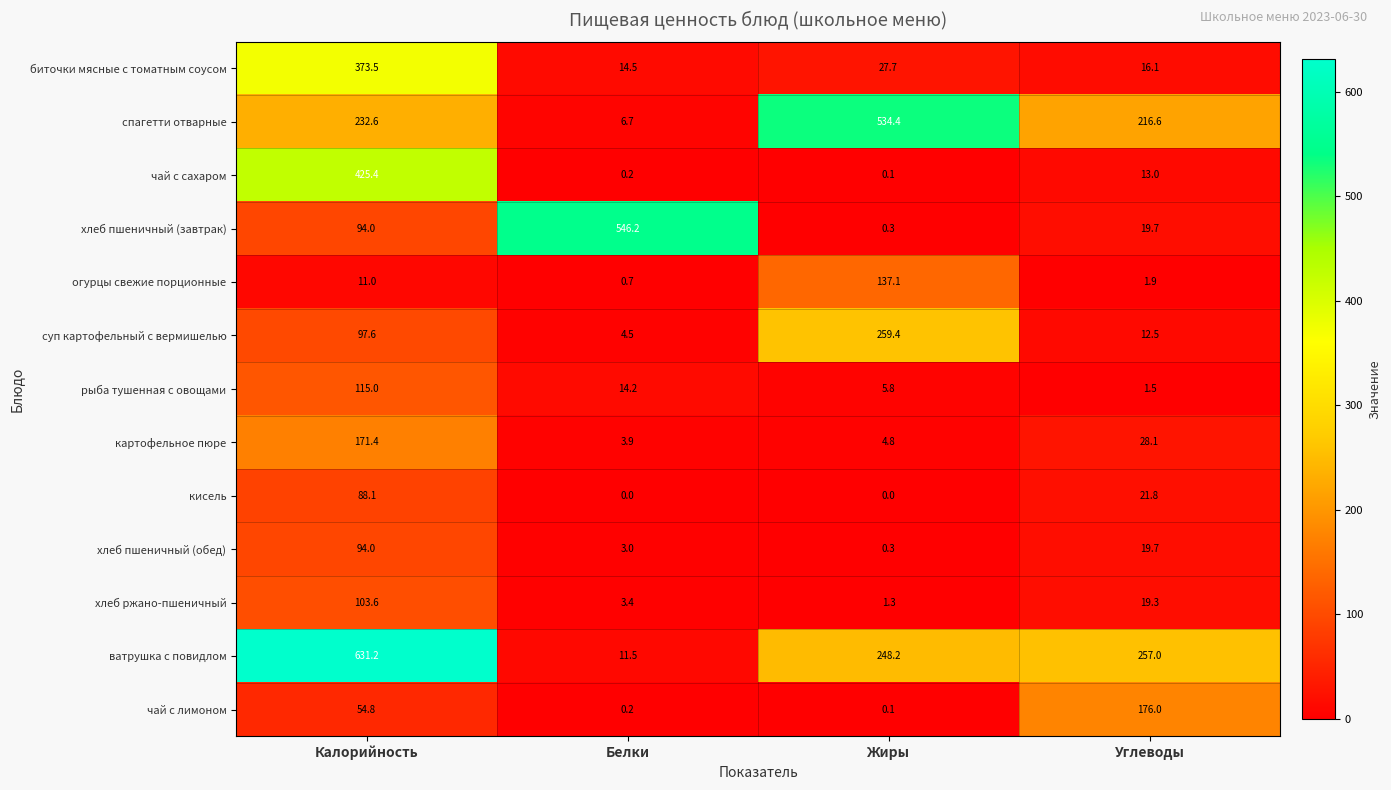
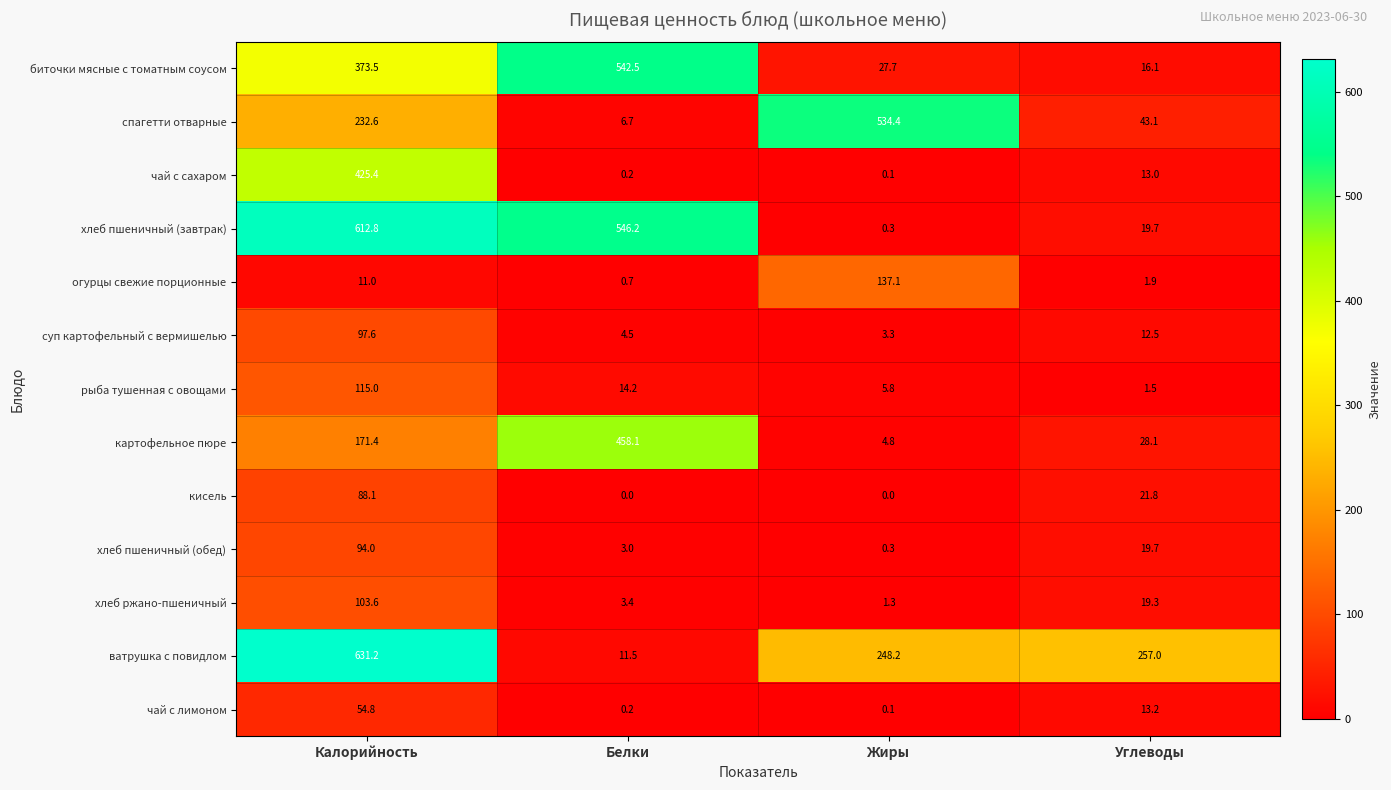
  {
    "биточки мясные с томатным соусом": {
      "Калорийность": 373.5,
-     "Белки": 14.5,
+     "Белки": 542.5,
      "Жиры": 27.7,
      "Углеводы": 16.1
    },
    "спагетти отварные": {
      "Калорийность": 232.6,
      "Белки": 6.7,
      "Жиры": 534.4,
-     "Углеводы": 216.6
+     "Углеводы": 43.1
    },
    "чай с сахаром": {
      "Калорийность": 425.4,
      "Белки": 0.2,
      "Жиры": 0.1,
      "Углеводы": 13.0
    },
    "хлеб пшеничный (завтрак)": {
-     "Калорийность": 94.0,
+     "Калорийность": 612.8,
      "Белки": 546.2,
      "Жиры": 0.3,
      "Углеводы": 19.7
    },
    "огурцы свежие порционные": {
      "Калорийность": 11.0,
      "Белки": 0.7,
      "Жиры": 137.1,
      "Углеводы": 1.9
    },
    "суп картофельный с вермишелью": {
      "Калорийность": 97.6,
      "Белки": 4.5,
-     "Жиры": 259.4,
+     "Жиры": 3.3,
      "Углеводы": 12.5
    },
    "рыба тушенная с овощами": {
      "Калорийность": 115.0,
      "Белки": 14.2,
      "Жиры": 5.8,
      "Углеводы": 1.5
    },
    "картофельное пюре": {
      "Калорийность": 171.4,
-     "Белки": 3.9,
+     "Белки": 458.1,
      "Жиры": 4.8,
      "Углеводы": 28.1
    },
    "кисель": {
      "Калорийность": 88.1,
      "Белки": 0.0,
      "Жиры": 0.0,
      "Углеводы": 21.8
    },
    "хлеб пшеничный (обед)": {
      "Калорийность": 94.0,
      "Белки": 3.0,
      "Жиры": 0.3,
      "Углеводы": 19.7
    },
    "хлеб ржано-пшеничный": {
      "Калорийность": 103.6,
      "Белки": 3.4,
      "Жиры": 1.3,
      "Углеводы": 19.3
    },
    "ватрушка с повидлом": {
      "Калорийность": 631.2,
      "Белки": 11.5,
      "Жиры": 248.2,
      "Углеводы": 257.0
    },
    "чай с лимоном": {
      "Калорийность": 54.8,
      "Белки": 0.2,
      "Жиры": 0.1,
-     "Углеводы": 176.0
+     "Углеводы": 13.2
    }
  }
